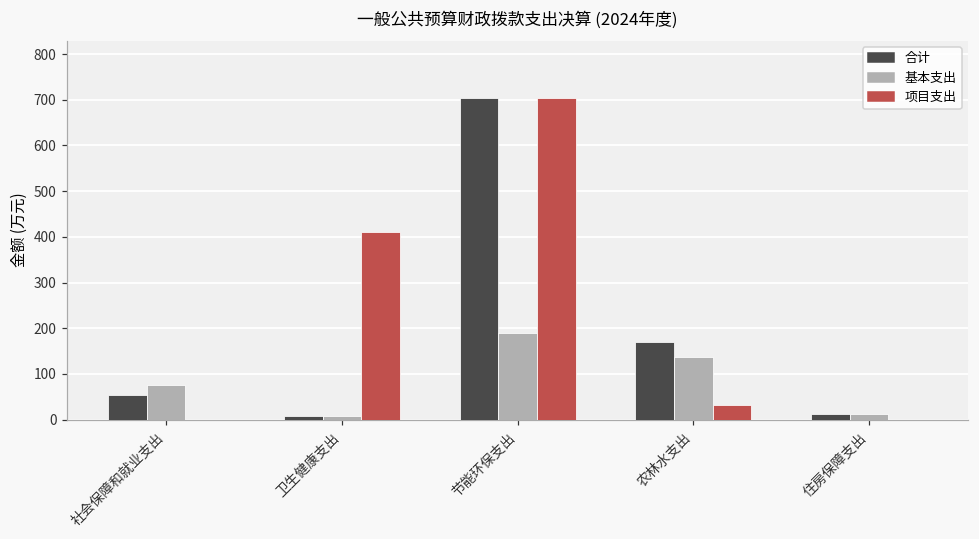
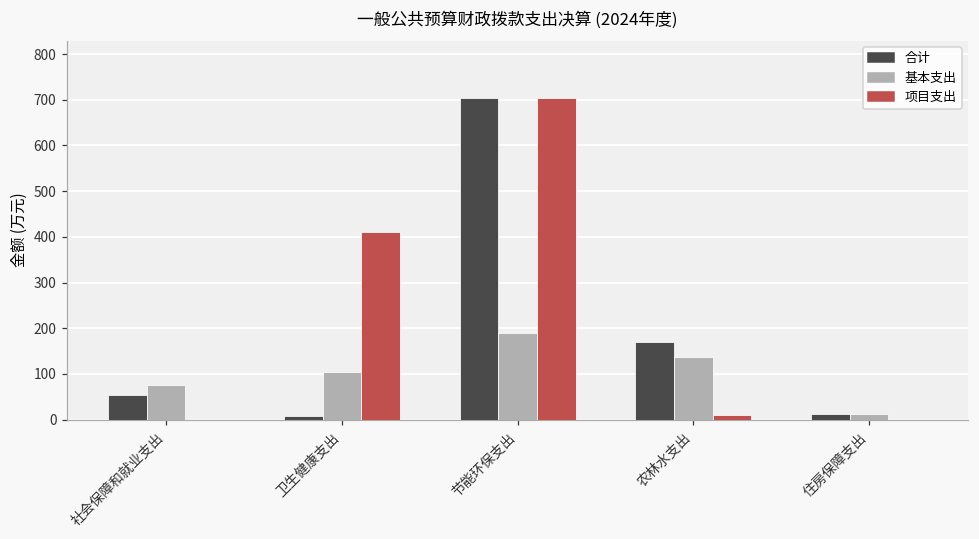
  {
    "合计": {
      "社会保障和就业支出": 50,
      "卫生健康支出": 10,
      "节能环保支出": 700,
      "农林水支出": 170,
      "住房保障支出": 10
    },
    "基本支出": {
      "社会保障和就业支出": 80,
-     "卫生健康支出": 10,
+     "卫生健康支出": 100,
      "节能环保支出": 190,
      "农林水支出": 140,
      "住房保障支出": 10
    },
    "项目支出": {
      "社会保障和就业支出": 0,
      "卫生健康支出": 410,
      "节能环保支出": 700,
-     "农林水支出": 30,
+     "农林水支出": 10,
      "住房保障支出": 0
    }
  }
